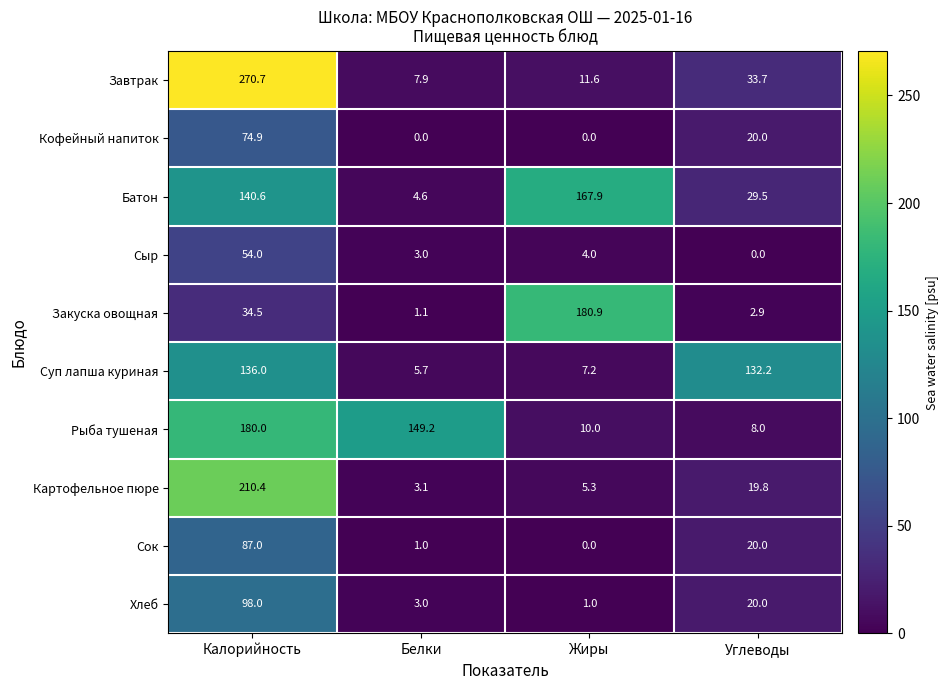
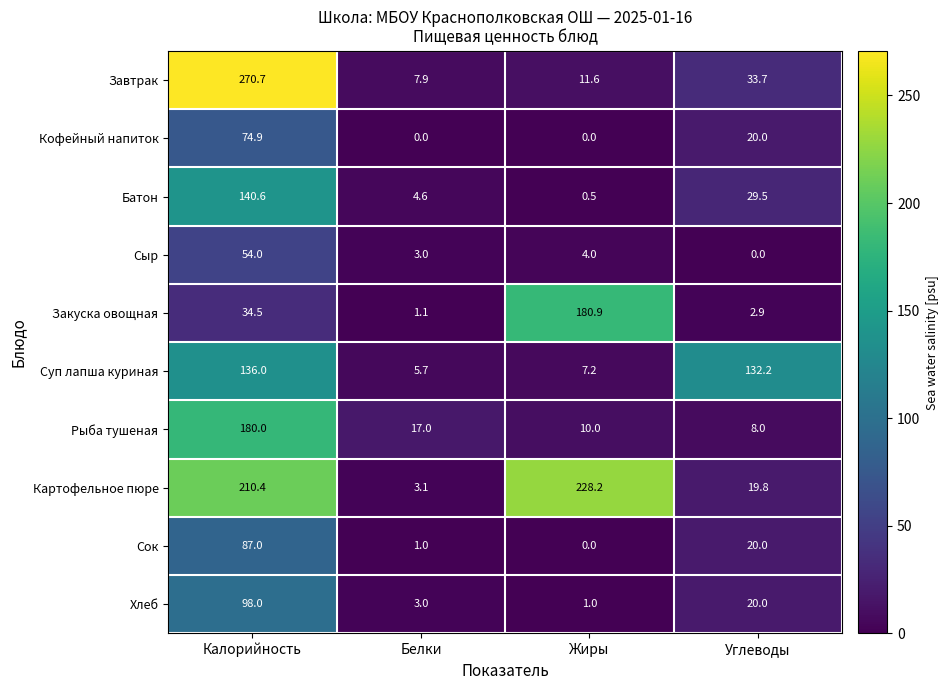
  {
    "Завтрак": {
      "Калорийность": 270.7,
      "Белки": 7.9,
      "Жиры": 11.6,
      "Углеводы": 33.7
    },
    "Кофейный напиток": {
      "Калорийность": 74.9,
      "Белки": 0.0,
      "Жиры": 0.0,
      "Углеводы": 20.0
    },
    "Батон": {
      "Калорийность": 140.6,
      "Белки": 4.6,
-     "Жиры": 167.9,
+     "Жиры": 0.5,
      "Углеводы": 29.5
    },
    "Сыр": {
      "Калорийность": 54.0,
      "Белки": 3.0,
      "Жиры": 4.0,
      "Углеводы": 0.0
    },
    "Закуска овощная": {
      "Калорийность": 34.5,
      "Белки": 1.1,
      "Жиры": 180.9,
      "Углеводы": 2.9
    },
    "Суп лапша куриная": {
      "Калорийность": 136.0,
      "Белки": 5.7,
      "Жиры": 7.2,
      "Углеводы": 132.2
    },
    "Рыба тушеная": {
      "Калорийность": 180.0,
-     "Белки": 149.2,
+     "Белки": 17.0,
      "Жиры": 10.0,
      "Углеводы": 8.0
    },
    "Картофельное пюре": {
      "Калорийность": 210.4,
      "Белки": 3.1,
-     "Жиры": 5.3,
+     "Жиры": 228.2,
      "Углеводы": 19.8
    },
    "Сок": {
      "Калорийность": 87.0,
      "Белки": 1.0,
      "Жиры": 0.0,
      "Углеводы": 20.0
    },
    "Хлеб": {
      "Калорийность": 98.0,
      "Белки": 3.0,
      "Жиры": 1.0,
      "Углеводы": 20.0
    }
  }
